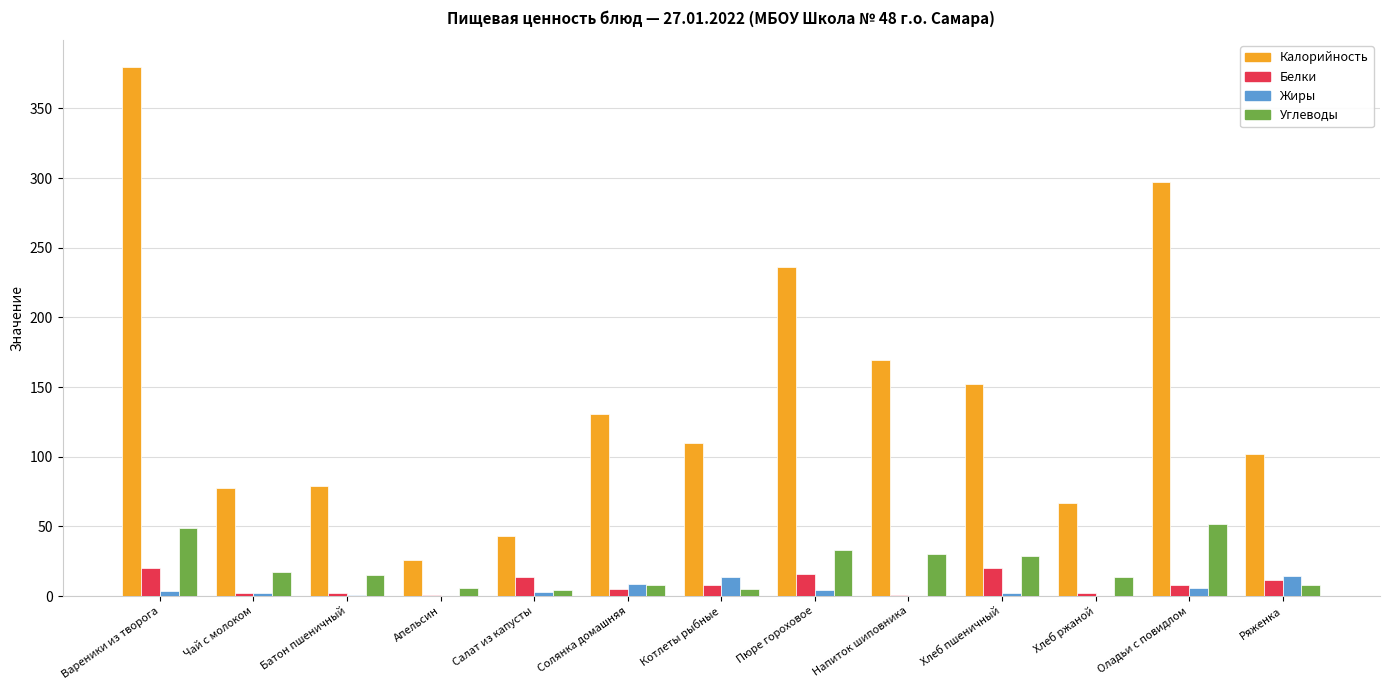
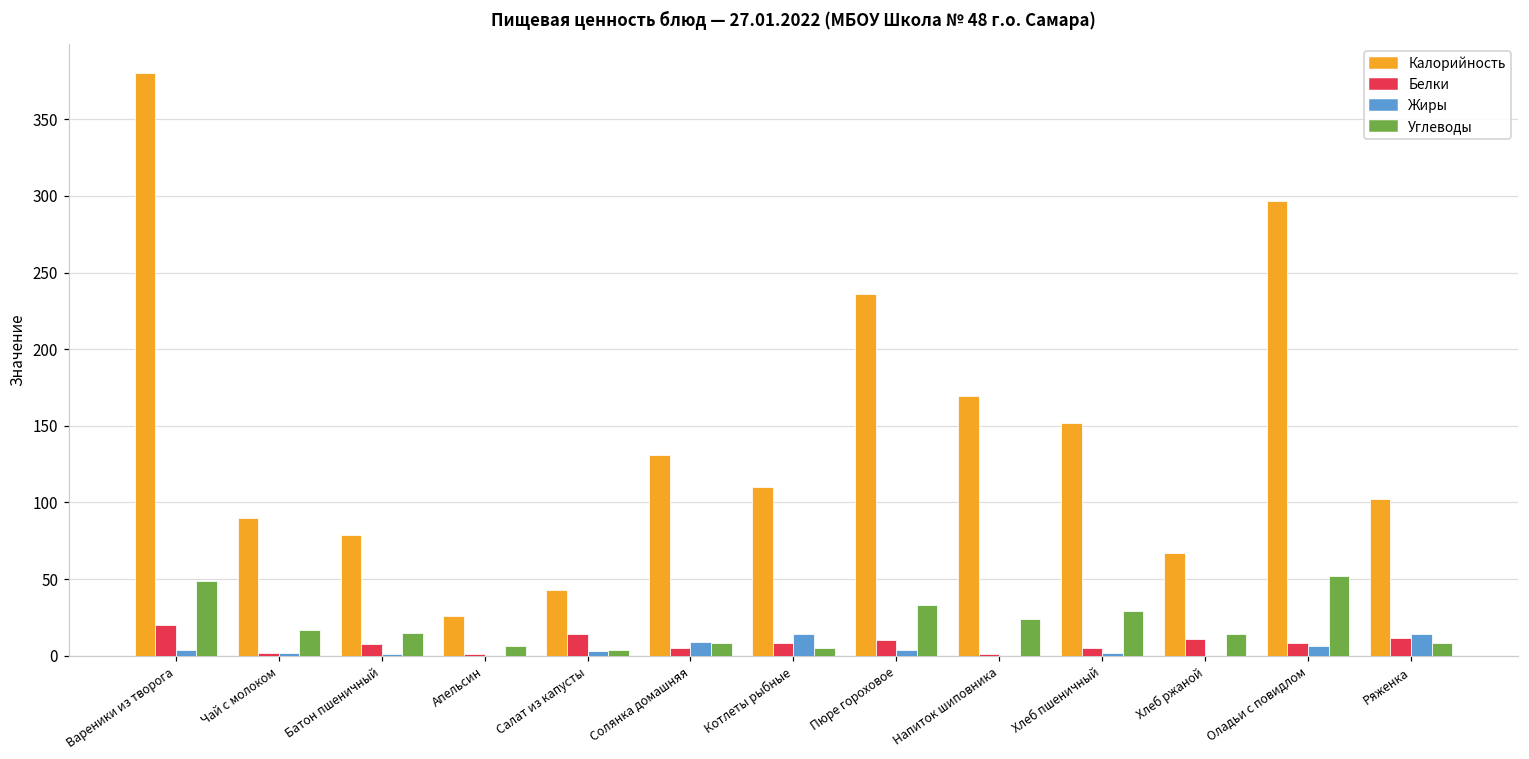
  {
    "Калорийность": {
      "Вареники из творога": 380,
-     "Чай с молоком": 78,
+     "Чай с молоком": 90,
      "Батон пшеничный": 79,
      "Апельсин": 26,
      "Салат из капусты": 43,
      "Солянка домашняя": 131,
      "Котлеты рыбные": 110,
      "Пюре гороховое": 236,
      "Напиток шиповника": 170,
      "Хлеб пшеничный": 152,
      "Хлеб ржаной": 67,
      "Оладьи с повидлом": 297,
      "Ряженка": 102
    },
    "Белки": {
      "Вареники из творога": 20,
      "Чай с молоком": 2,
-     "Батон пшеничный": 2,
+     "Батон пшеничный": 8,
      "Салат из капусты": 14,
      "Солянка домашняя": 5,
      "Котлеты рыбные": 8,
-     "Пюре гороховое": 16,
-     "Хлеб пшеничный": 20,
-     "Хлеб ржаной": 2,
+     "Пюре гороховое": 10,
+     "Хлеб пшеничный": 5,
+     "Хлеб ржаной": 11,
      "Оладьи с повидлом": 8,
      "Ряженка": 12
    },
    "Жиры": {
      "Вареники из творога": 3,
      "Чай с молоком": 2,
      "Апельсин": 0,
      "Салат из капусты": 3,
      "Солянка домашняя": 9,
      "Котлеты рыбные": 14,
      "Пюре гороховое": 4,
      "Напиток шиповника": 0,
      "Хлеб пшеничный": 2,
      "Хлеб ржаной": 0,
      "Оладьи с повидлом": 6,
      "Ряженка": 14
    },
    "Углеводы": {
      "Вареники из творога": 49,
      "Чай с молоком": 17,
      "Батон пшеничный": 15,
      "Апельсин": 6,
      "Салат из капусты": 4,
      "Солянка домашняя": 8,
      "Котлеты рыбные": 5,
      "Пюре гороховое": 33,
-     "Напиток шиповника": 30,
+     "Напиток шиповника": 24,
      "Хлеб пшеничный": 29,
      "Хлеб ржаной": 14,
      "Оладьи с повидлом": 52,
      "Ряженка": 8
    }
  }
